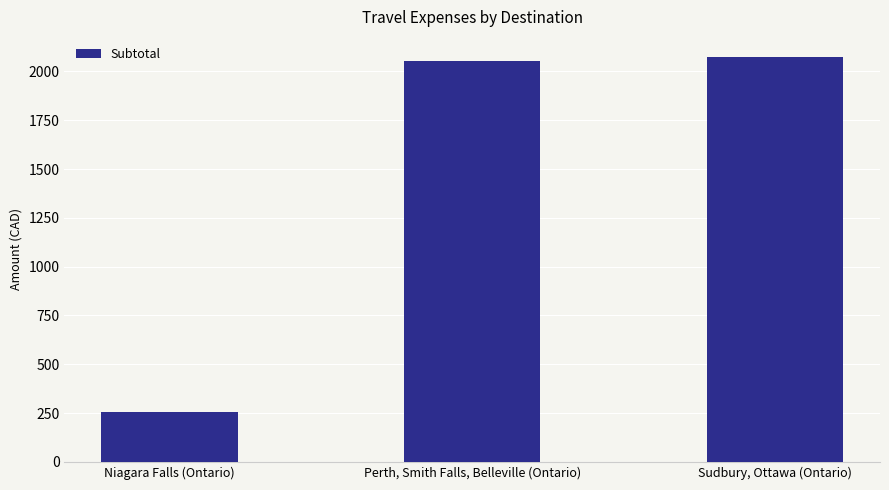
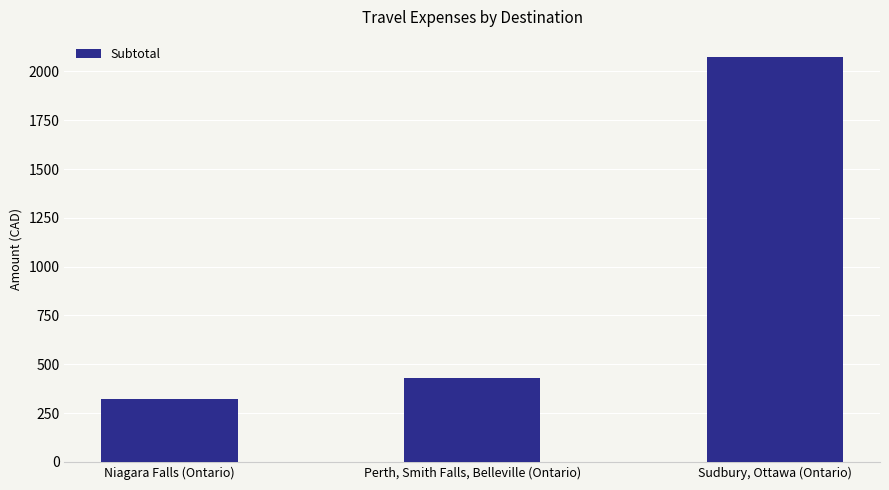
  {
-   "Niagara Falls (Ontario)": 260,
-   "Perth, Smith Falls, Belleville (Ontario)": 2050,
+   "Niagara Falls (Ontario)": 320,
+   "Perth, Smith Falls, Belleville (Ontario)": 430,
    "Sudbury, Ottawa (Ontario)": 2070
  }
